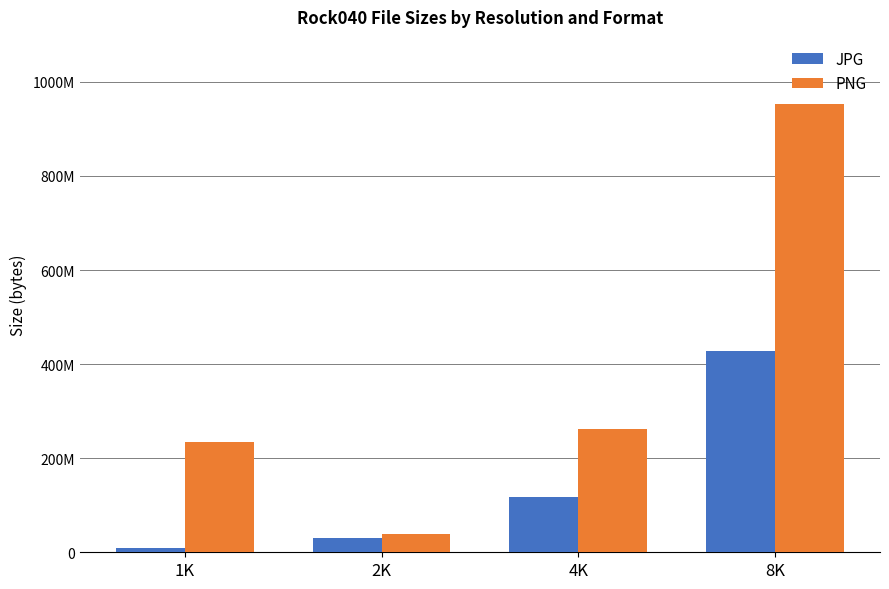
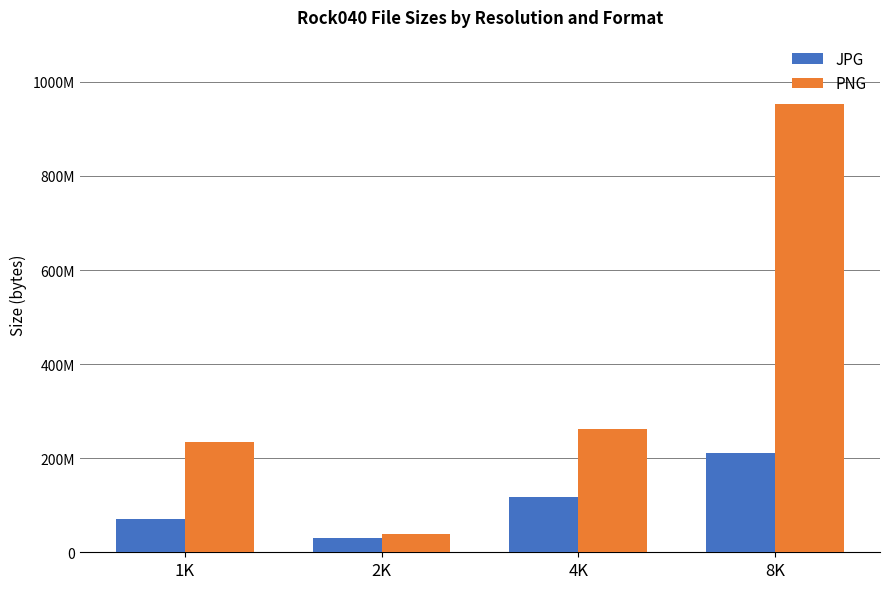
  {
    "JPG": {
-     "1K": 10000000,
+     "1K": 70000000,
      "2K": 30000000,
      "4K": 120000000,
-     "8K": 430000000
+     "8K": 210000000
    },
    "PNG": {
      "1K": 240000000,
      "2K": 40000000,
      "4K": 260000000,
      "8K": 950000000
    }
  }
